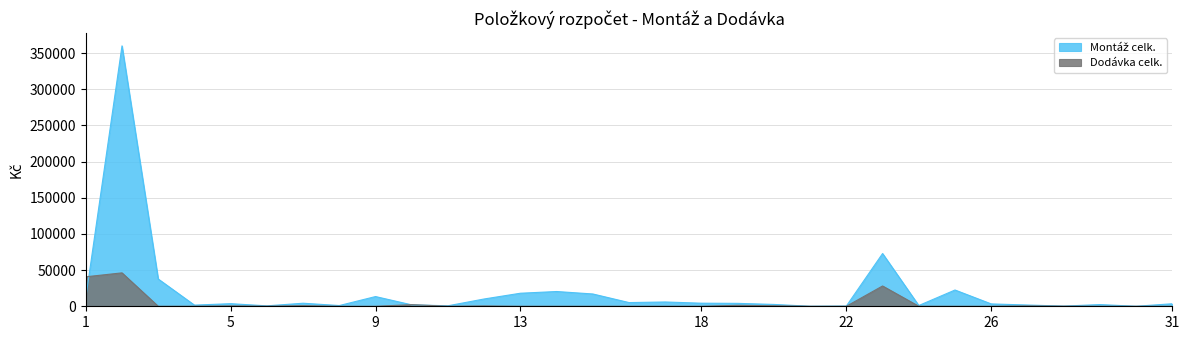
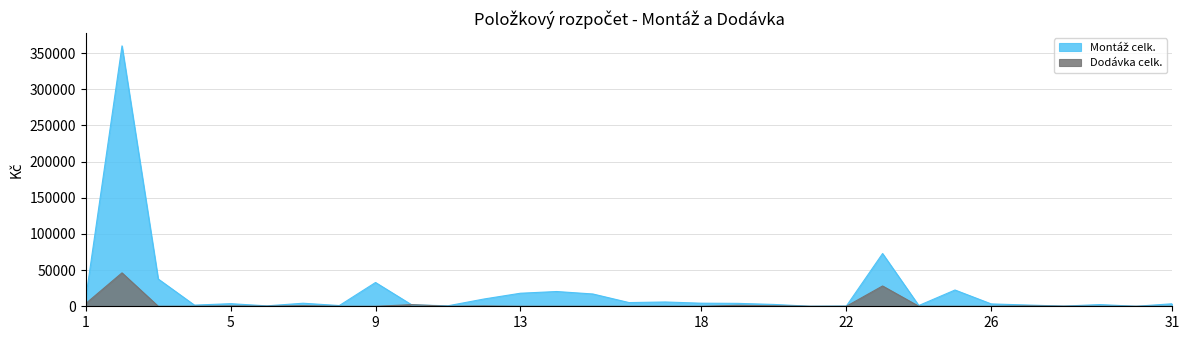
  {
    "Montáž celk.": {
      "1": 10000,
-     "9": 10000,
+     "9": 30000,
      "13": 20000,
      "18": 0,
      "31": 0
    },
    "Dodávka celk.": {
-     "1": 40000,
+     "1": 0,
      "9": 0,
      "13": 0,
      "18": 0,
      "31": 0
    }
  }
